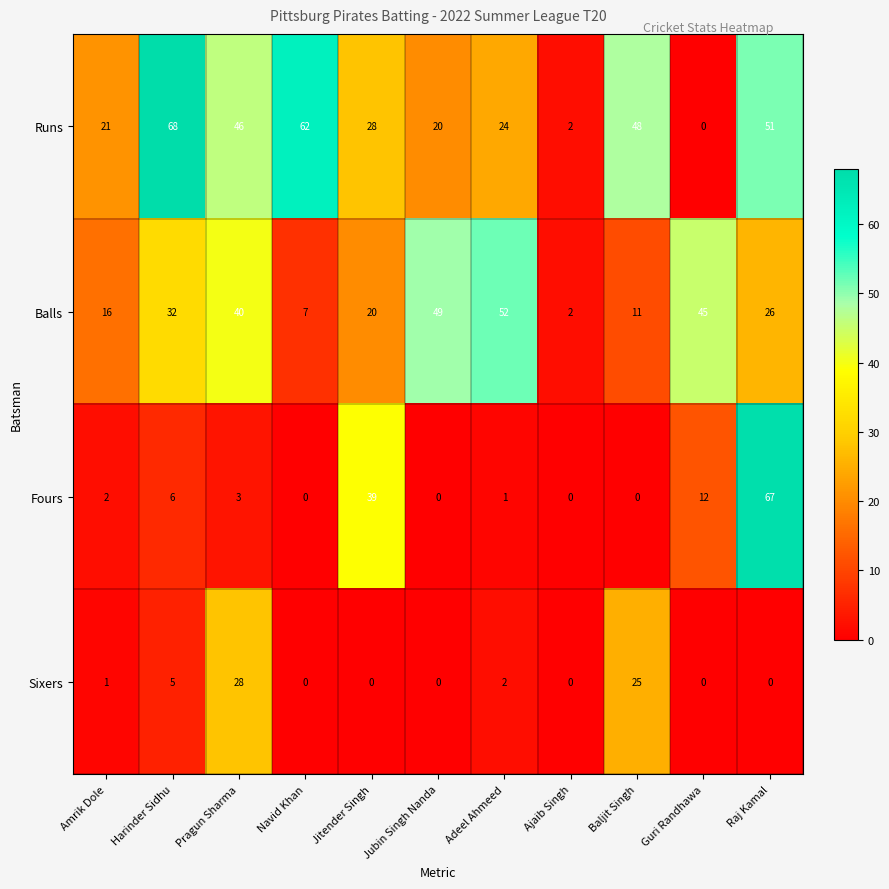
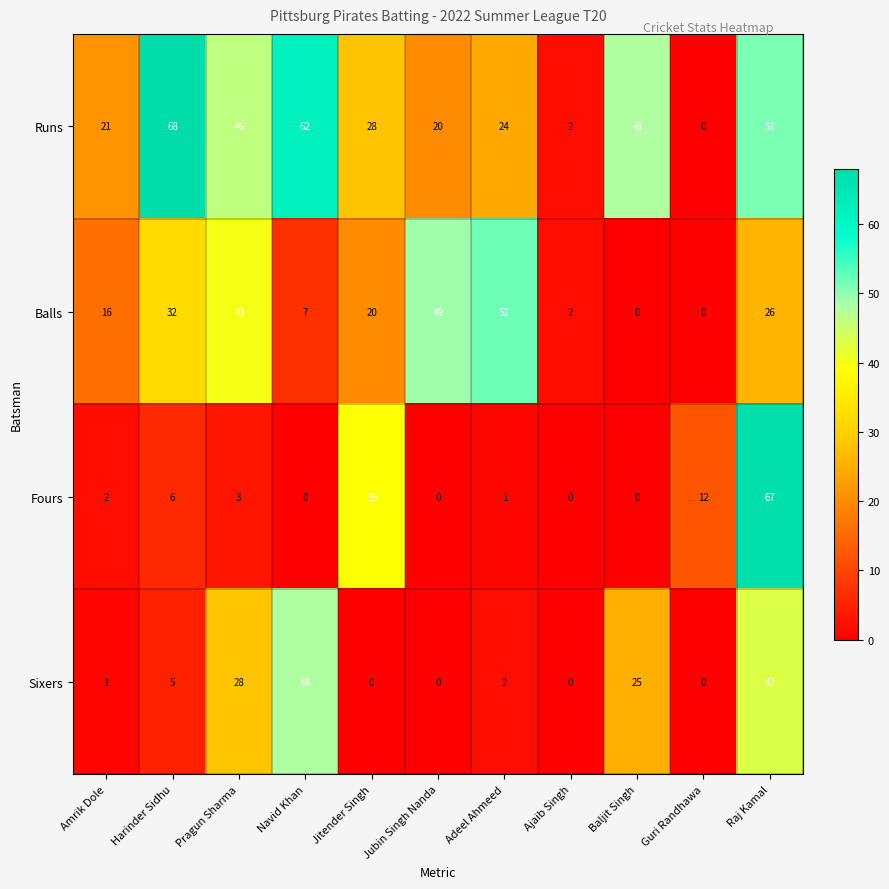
  {
    "Runs": {
      "Amrik Dole": 21,
      "Harinder Sidhu": 68,
      "Pragun Sharma": 46,
      "Navid Khan": 62,
      "Jitender Singh": 28,
      "Jubin Singh Nanda": 20,
      "Adeel Ahmeed": 24,
      "Ajaib Singh": 2,
      "Baljit Singh": 48,
      "Guri Randhawa": 0,
      "Raj Kamal": 51
    },
    "Balls": {
      "Amrik Dole": 16,
      "Harinder Sidhu": 32,
      "Pragun Sharma": 40,
      "Navid Khan": 7,
      "Jitender Singh": 20,
      "Jubin Singh Nanda": 49,
      "Adeel Ahmeed": 52,
      "Ajaib Singh": 2,
-     "Baljit Singh": 11,
-     "Guri Randhawa": 45,
+     "Baljit Singh": 0,
+     "Guri Randhawa": 0,
      "Raj Kamal": 26
    },
    "Fours": {
      "Amrik Dole": 2,
      "Harinder Sidhu": 6,
      "Pragun Sharma": 3,
      "Navid Khan": 0,
      "Jitender Singh": 39,
      "Jubin Singh Nanda": 0,
      "Adeel Ahmeed": 1,
      "Ajaib Singh": 0,
      "Baljit Singh": 0,
      "Guri Randhawa": 12,
      "Raj Kamal": 67
    },
    "Sixers": {
      "Amrik Dole": 1,
      "Harinder Sidhu": 5,
      "Pragun Sharma": 28,
-     "Navid Khan": 0,
+     "Navid Khan": 48,
      "Jitender Singh": 0,
      "Jubin Singh Nanda": 0,
      "Adeel Ahmeed": 2,
      "Ajaib Singh": 0,
      "Baljit Singh": 25,
      "Guri Randhawa": 0,
-     "Raj Kamal": 0
+     "Raj Kamal": 43
    }
  }
